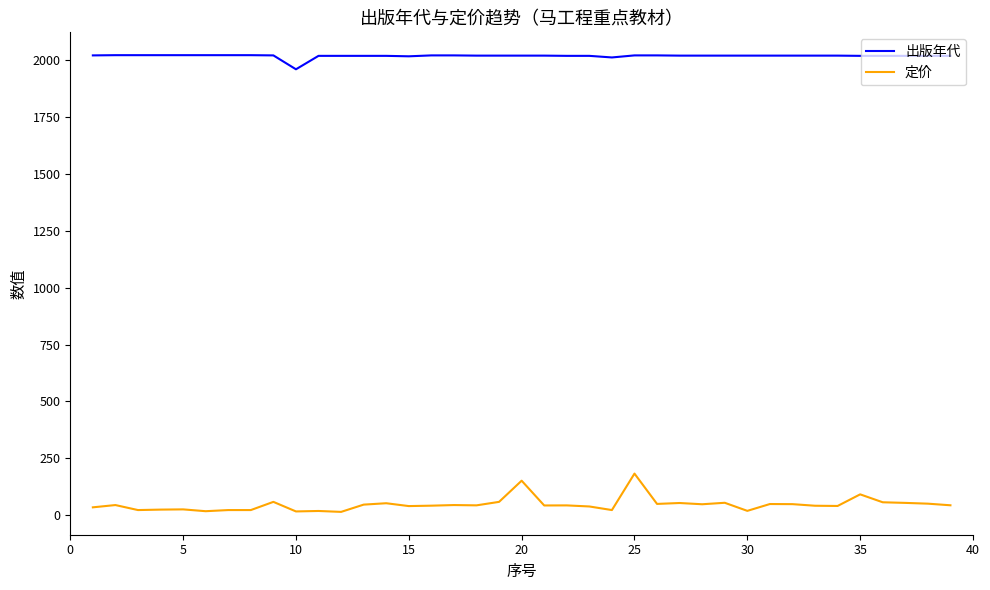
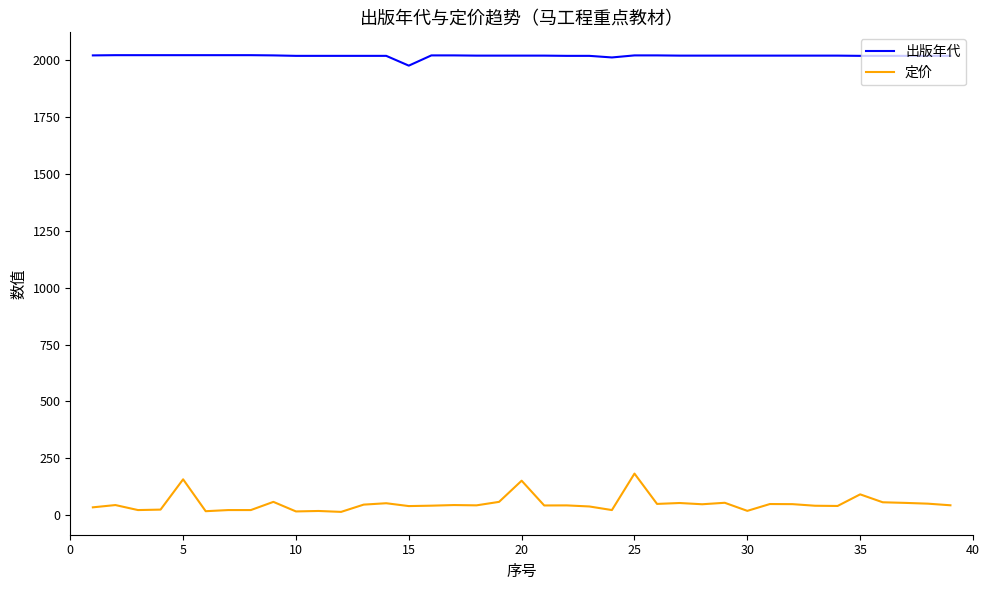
  {
    "出版年代": {
      "5": 2020,
-     "10": 1960,
-     "15": 2020,
+     "10": 2020,
+     "15": 1980,
      "20": 2020,
      "25": 2020,
      "30": 2020,
      "35": 2020
    },
    "定价": {
-     "5": 30,
+     "5": 160,
      "10": 20,
      "15": 40,
      "20": 150,
      "25": 180,
      "30": 20,
      "35": 90
    }
  }
